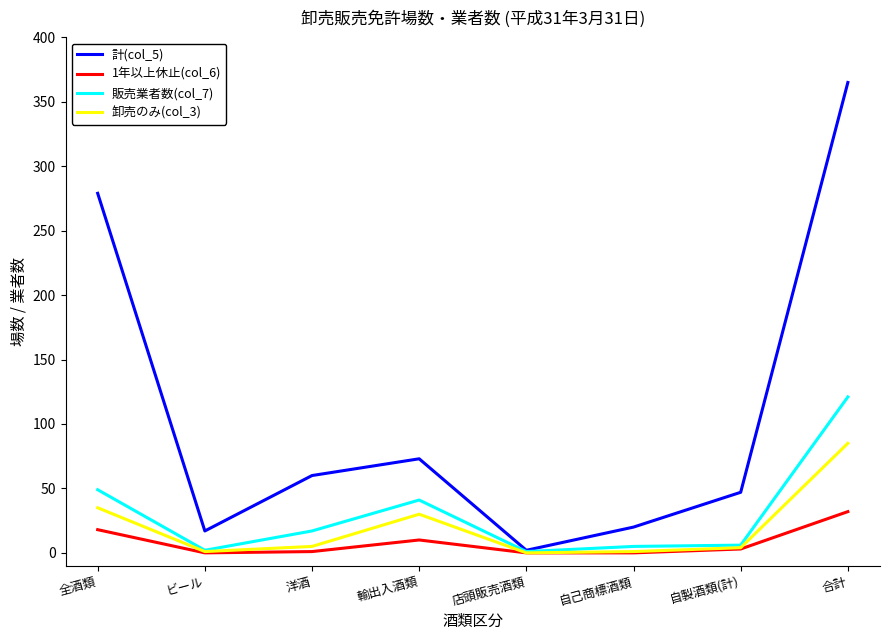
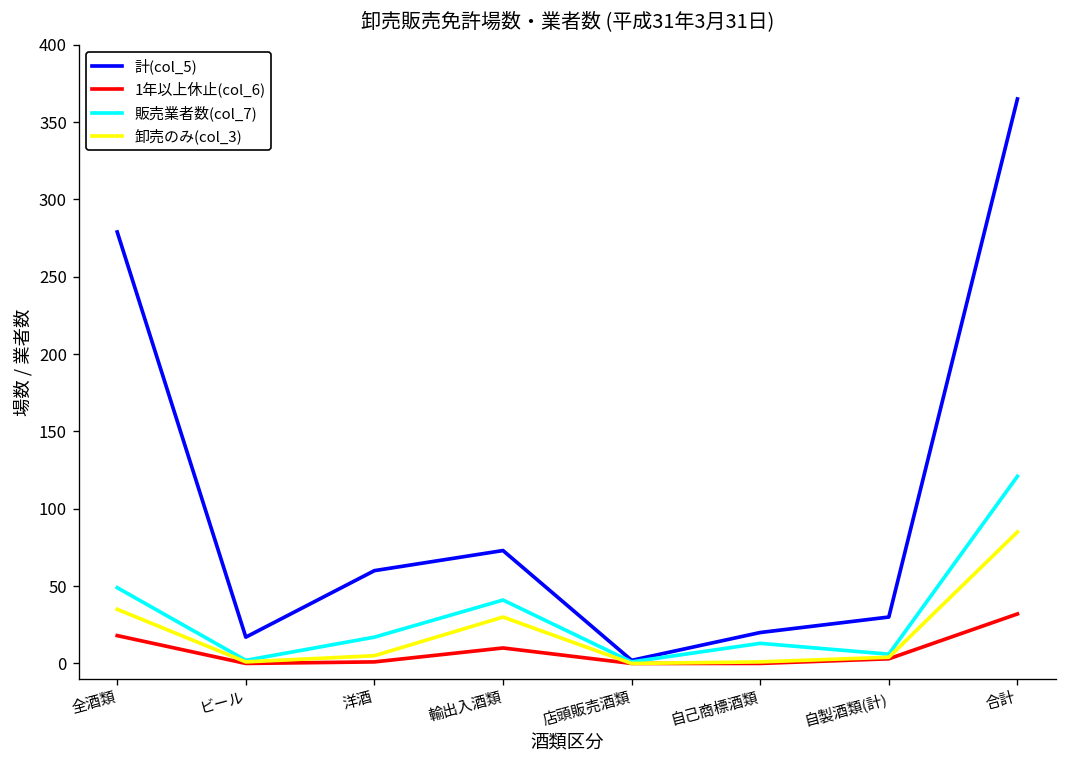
  {
    "計(col_5)": {
      "全酒類": 279,
      "ビール": 17,
      "洋酒": 60,
      "輸出入酒類": 73,
      "自己商標酒類": 20,
-     "自製酒類(計)": 47,
+     "自製酒類(計)": 30,
      "合計": 365
    },
    "1年以上休止(col_6)": {
      "全酒類": 18,
      "洋酒": 1,
      "輸出入酒類": 10,
      "合計": 32
    },
    "販売業者数(col_7)": {
      "全酒類": 49,
      "洋酒": 17,
      "輸出入酒類": 41,
-     "自己商標酒類": 5,
+     "自己商標酒類": 13,
      "自製酒類(計)": 6,
      "合計": 121
    },
    "卸売のみ(col_3)": {
      "全酒類": 35,
      "洋酒": 5,
      "輸出入酒類": 30,
      "合計": 85
    }
  }
